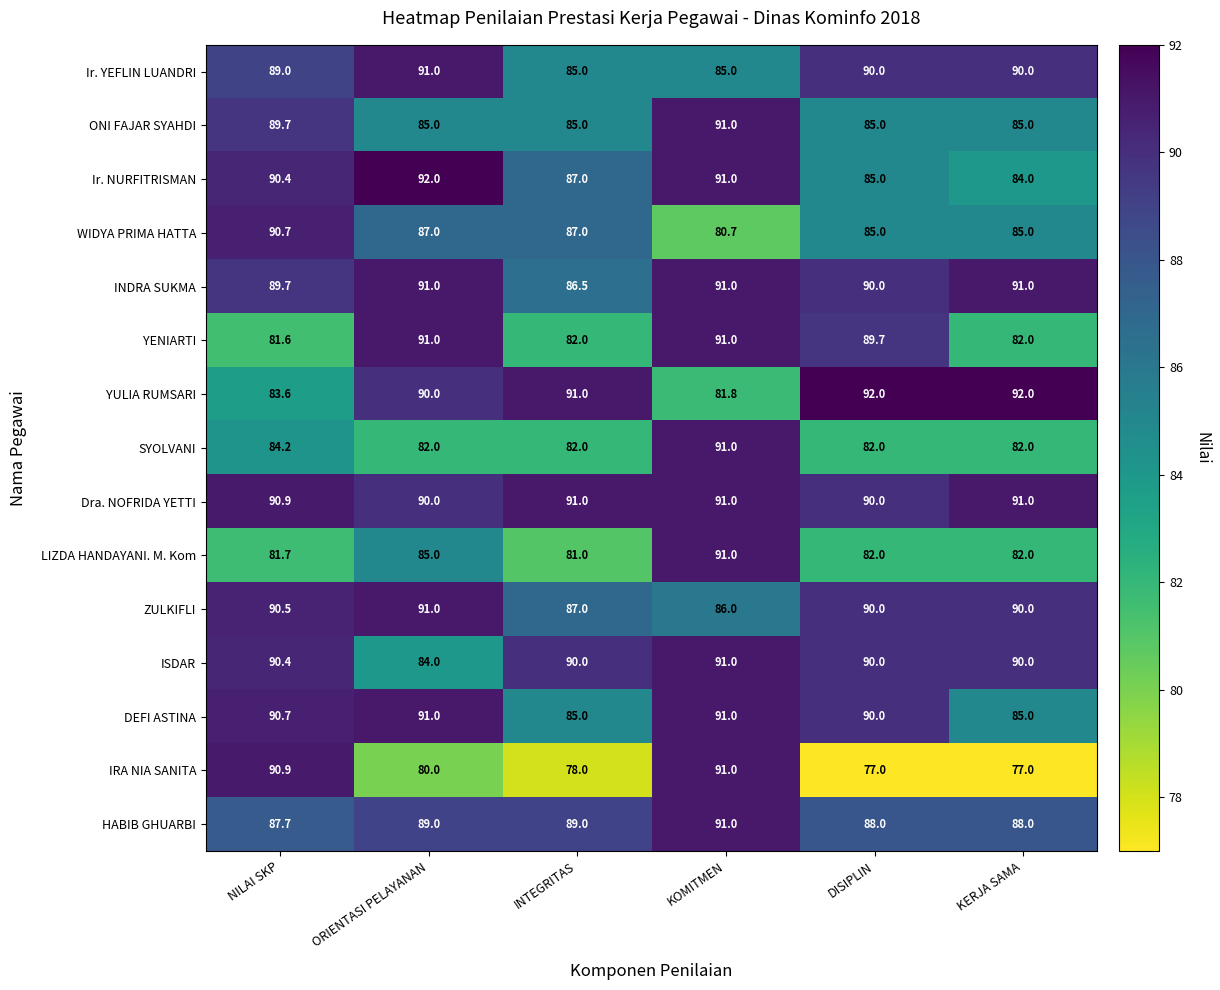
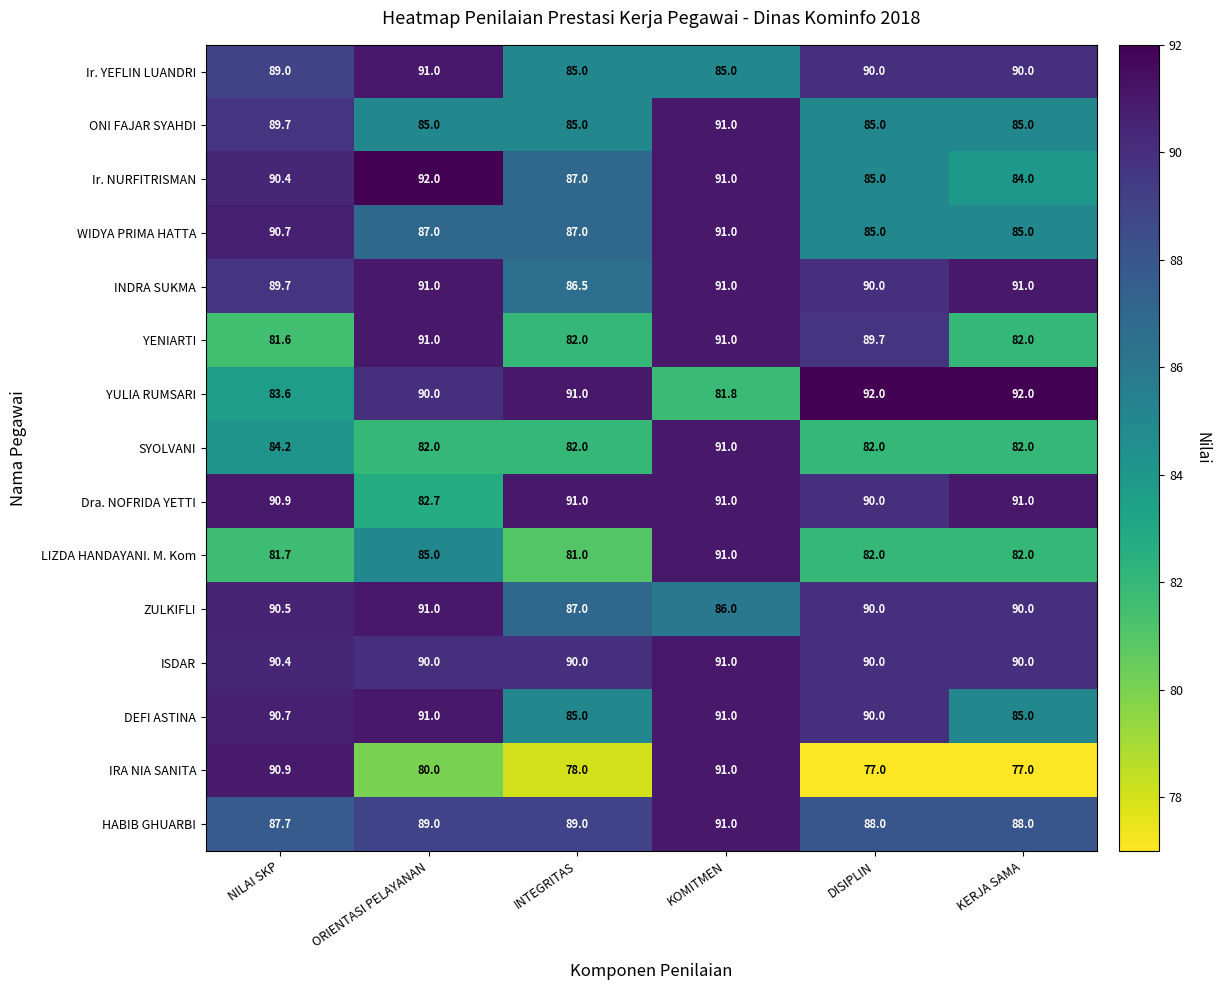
  {
    "Ir. YEFLIN LUANDRI": {
      "NILAI SKP": 89.0,
      "ORIENTASI PELAYANAN": 91.0,
      "INTEGRITAS": 85.0,
      "KOMITMEN": 85.0,
      "DISIPLIN": 90.0,
      "KERJA SAMA": 90.0
    },
    "ONI FAJAR SYAHDI": {
      "NILAI SKP": 89.7,
      "ORIENTASI PELAYANAN": 85.0,
      "INTEGRITAS": 85.0,
      "KOMITMEN": 91.0,
      "DISIPLIN": 85.0,
      "KERJA SAMA": 85.0
    },
    "Ir. NURFITRISMAN": {
      "NILAI SKP": 90.4,
      "ORIENTASI PELAYANAN": 92.0,
      "INTEGRITAS": 87.0,
      "KOMITMEN": 91.0,
      "DISIPLIN": 85.0,
      "KERJA SAMA": 84.0
    },
    "WIDYA PRIMA HATTA": {
      "NILAI SKP": 90.7,
      "ORIENTASI PELAYANAN": 87.0,
      "INTEGRITAS": 87.0,
-     "KOMITMEN": 80.7,
+     "KOMITMEN": 91.0,
      "DISIPLIN": 85.0,
      "KERJA SAMA": 85.0
    },
    "INDRA SUKMA": {
      "NILAI SKP": 89.7,
      "ORIENTASI PELAYANAN": 91.0,
      "INTEGRITAS": 86.5,
      "KOMITMEN": 91.0,
      "DISIPLIN": 90.0,
      "KERJA SAMA": 91.0
    },
    "YENIARTI": {
      "NILAI SKP": 81.6,
      "ORIENTASI PELAYANAN": 91.0,
      "INTEGRITAS": 82.0,
      "KOMITMEN": 91.0,
      "DISIPLIN": 89.7,
      "KERJA SAMA": 82.0
    },
    "YULIA RUMSARI": {
      "NILAI SKP": 83.6,
      "ORIENTASI PELAYANAN": 90.0,
      "INTEGRITAS": 91.0,
      "KOMITMEN": 81.8,
      "DISIPLIN": 92.0,
      "KERJA SAMA": 92.0
    },
    "SYOLVANI": {
      "NILAI SKP": 84.2,
      "ORIENTASI PELAYANAN": 82.0,
      "INTEGRITAS": 82.0,
      "KOMITMEN": 91.0,
      "DISIPLIN": 82.0,
      "KERJA SAMA": 82.0
    },
    "Dra. NOFRIDA YETTI": {
      "NILAI SKP": 90.9,
-     "ORIENTASI PELAYANAN": 90.0,
+     "ORIENTASI PELAYANAN": 82.7,
      "INTEGRITAS": 91.0,
      "KOMITMEN": 91.0,
      "DISIPLIN": 90.0,
      "KERJA SAMA": 91.0
    },
    "LIZDA HANDAYANI. M. Kom": {
      "NILAI SKP": 81.7,
      "ORIENTASI PELAYANAN": 85.0,
      "INTEGRITAS": 81.0,
      "KOMITMEN": 91.0,
      "DISIPLIN": 82.0,
      "KERJA SAMA": 82.0
    },
    "ZULKIFLI": {
      "NILAI SKP": 90.5,
      "ORIENTASI PELAYANAN": 91.0,
      "INTEGRITAS": 87.0,
      "KOMITMEN": 86.0,
      "DISIPLIN": 90.0,
      "KERJA SAMA": 90.0
    },
    "ISDAR": {
      "NILAI SKP": 90.4,
-     "ORIENTASI PELAYANAN": 84.0,
+     "ORIENTASI PELAYANAN": 90.0,
      "INTEGRITAS": 90.0,
      "KOMITMEN": 91.0,
      "DISIPLIN": 90.0,
      "KERJA SAMA": 90.0
    },
    "DEFI ASTINA": {
      "NILAI SKP": 90.7,
      "ORIENTASI PELAYANAN": 91.0,
      "INTEGRITAS": 85.0,
      "KOMITMEN": 91.0,
      "DISIPLIN": 90.0,
      "KERJA SAMA": 85.0
    },
    "IRA NIA SANITA": {
      "NILAI SKP": 90.9,
      "ORIENTASI PELAYANAN": 80.0,
      "INTEGRITAS": 78.0,
      "KOMITMEN": 91.0,
      "DISIPLIN": 77.0,
      "KERJA SAMA": 77.0
    },
    "HABIB GHUARBI": {
      "NILAI SKP": 87.7,
      "ORIENTASI PELAYANAN": 89.0,
      "INTEGRITAS": 89.0,
      "KOMITMEN": 91.0,
      "DISIPLIN": 88.0,
      "KERJA SAMA": 88.0
    }
  }
